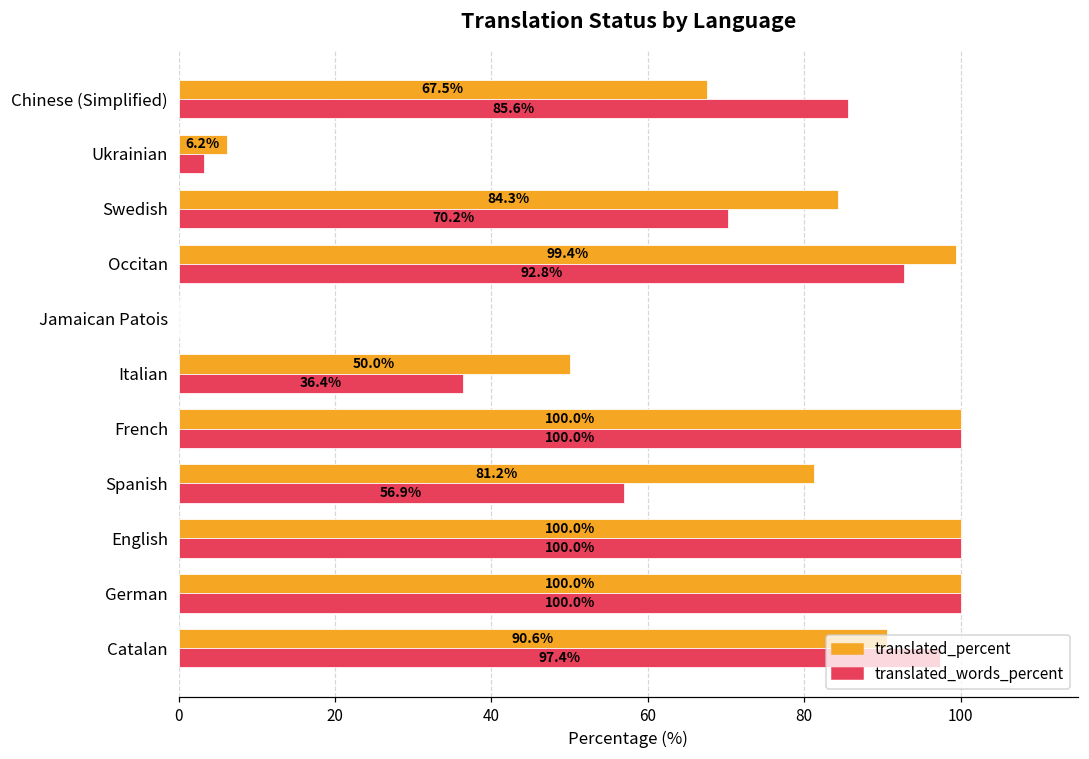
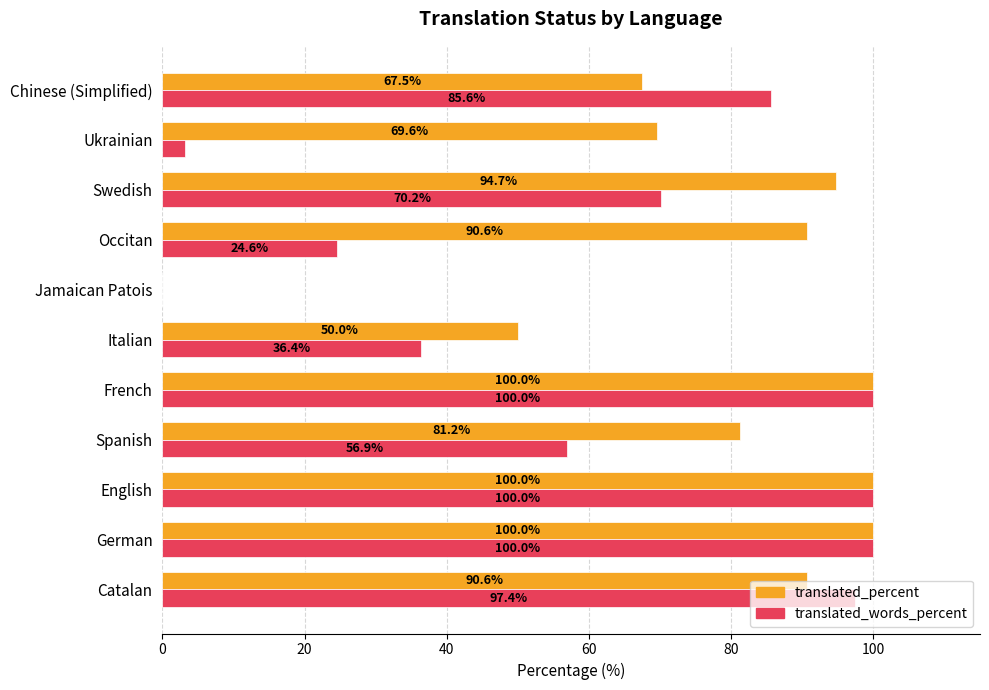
  {
    "translated_percent": {
      "Chinese (Simplified)": "67.5%",
-     "Ukrainian": "6.2%",
-     "Swedish": "84.3%",
-     "Occitan": "99.4%",
+     "Ukrainian": "69.6%",
+     "Swedish": "94.7%",
+     "Occitan": "90.6%",
      "Italian": "50.0%",
      "French": "100.0%",
      "Spanish": "81.2%",
      "English": "100.0%",
      "German": "100.0%"
    },
    "translated_words_percent": {
      "Chinese (Simplified)": "85.6%",
      "Swedish": "70.2%",
-     "Occitan": "92.8%",
+     "Occitan": "24.6%",
      "Italian": "36.4%",
      "French": "100.0%",
      "Spanish": "56.9%",
      "English": "100.0%",
      "German": "100.0%"
    }
  }
